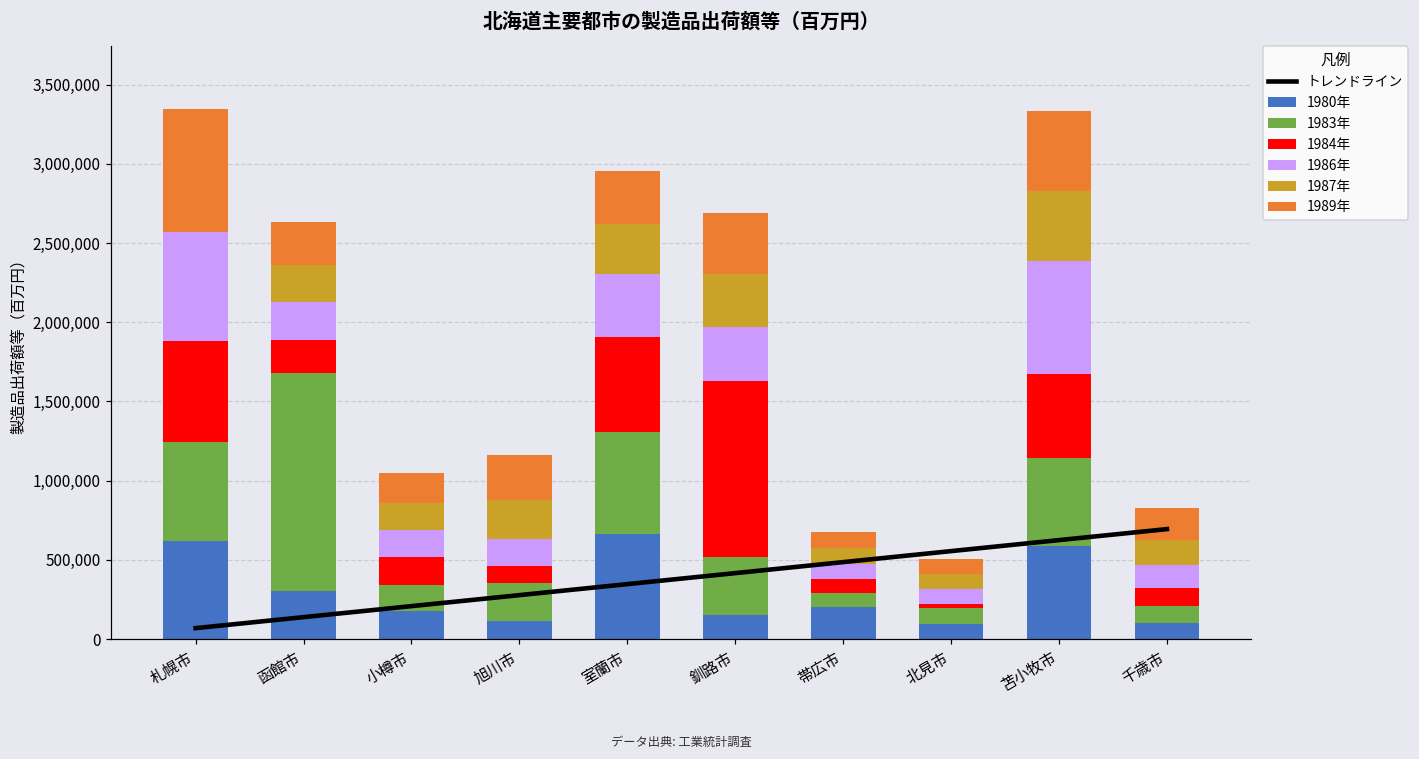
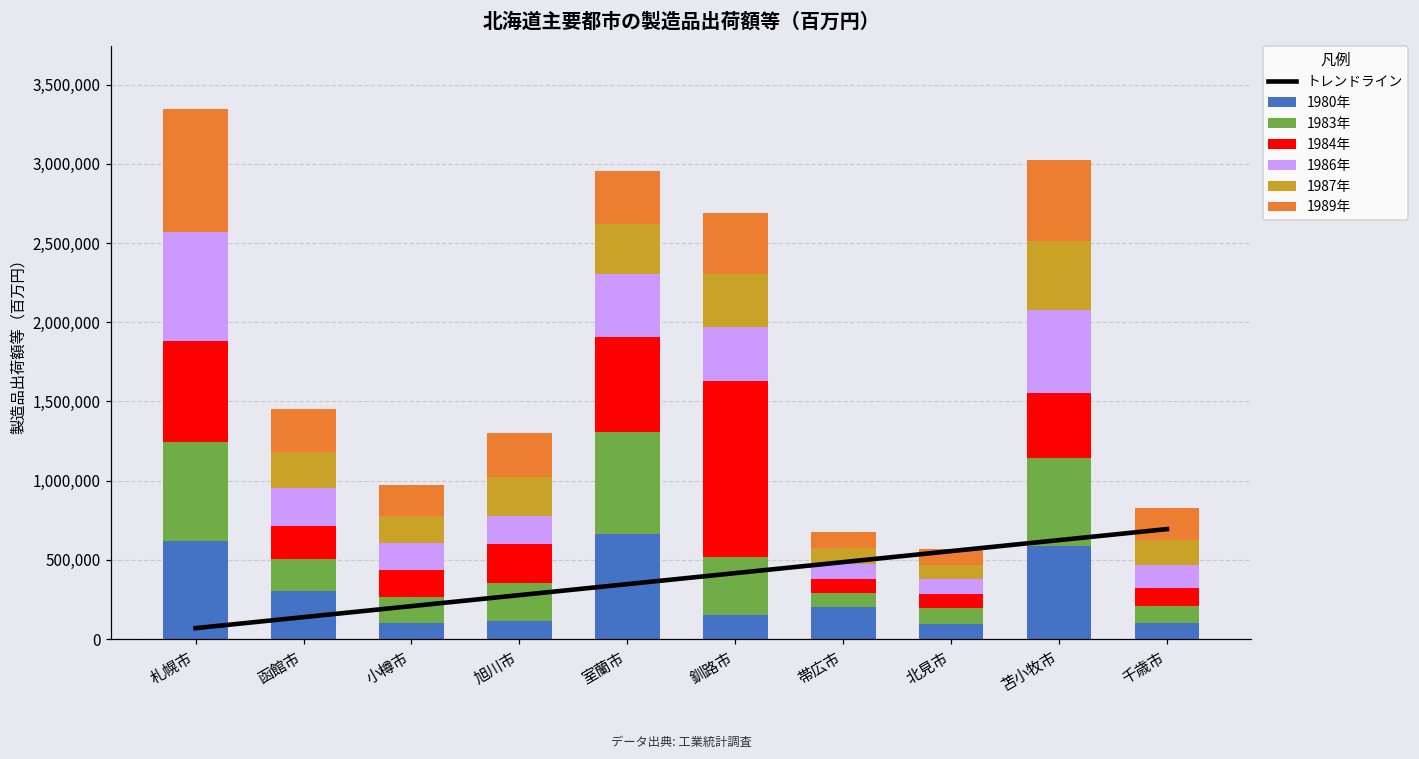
  {
    "トレンドライン": {
      "札幌市": "70,000",
      "函館市": "140,000",
      "小樽市": "210,000",
      "旭川市": "280,000",
      "室蘭市": "350,000",
      "釧路市": "420,000",
      "帯広市": "490,000",
      "北見市": "550,000",
      "苫小牧市": "620,000",
      "千歳市": "690,000"
    },
    "1980年": {
      "札幌市": "620,000",
      "函館市": "300,000",
-     "小樽市": "180,000",
+     "小樽市": "100,000",
      "旭川市": "120,000",
      "室蘭市": "660,000",
      "釧路市": "150,000",
      "帯広市": "200,000",
      "北見市": "90,000",
      "苫小牧市": "590,000",
      "千歳市": "100,000"
    },
    "1983年": {
      "札幌市": "620,000",
-     "函館市": "1,380,000",
+     "函館市": "200,000",
      "小樽市": "160,000",
      "旭川市": "240,000",
      "室蘭市": "640,000",
      "釧路市": "360,000",
      "帯広市": "90,000",
      "北見市": "100,000",
      "苫小牧市": "560,000",
      "千歳市": "100,000"
    },
    "1984年": {
      "札幌市": "640,000",
      "函館市": "210,000",
      "小樽市": "170,000",
-     "旭川市": "100,000",
+     "旭川市": "250,000",
      "室蘭市": "600,000",
      "釧路市": "1,110,000",
      "帯広市": "90,000",
-     "北見市": "30,000",
-     "苫小牧市": "530,000",
+     "北見市": "90,000",
+     "苫小牧市": "410,000",
      "千歳市": "120,000"
    },
    "1986年": {
      "札幌市": "680,000",
      "函館市": "240,000",
      "小樽市": "170,000",
      "旭川市": "170,000",
      "室蘭市": "400,000",
      "釧路市": "340,000",
      "帯広市": "90,000",
      "北見市": "90,000",
-     "苫小牧市": "710,000",
+     "苫小牧市": "520,000",
      "千歳市": "150,000"
    }
  }
